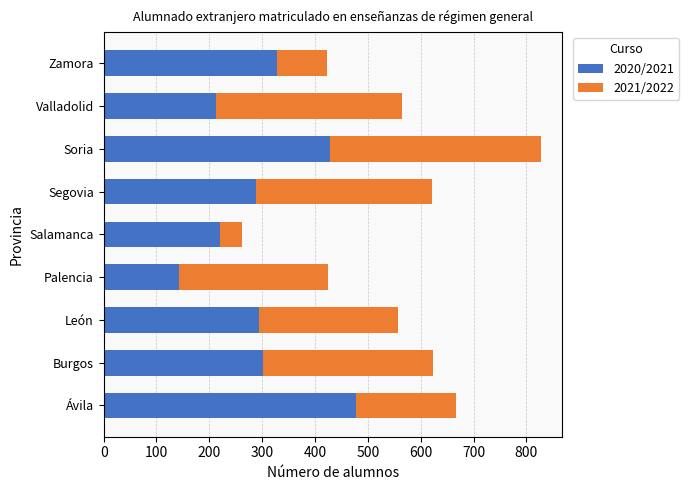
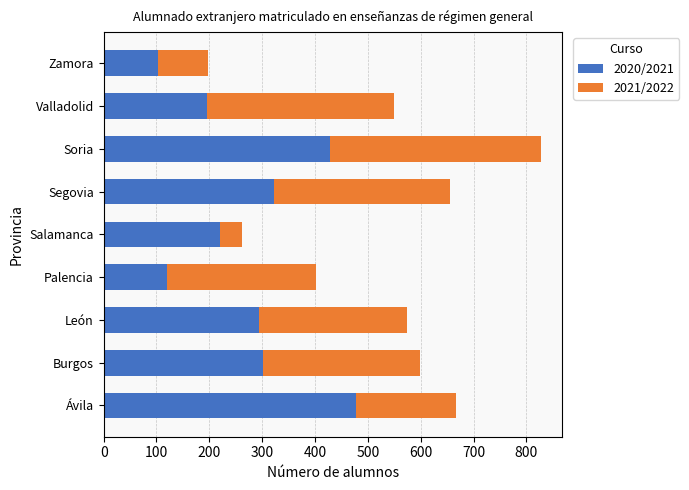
  {
    "2020/2021": {
-     "Zamora": 330,
-     "Valladolid": 210,
+     "Zamora": 100,
+     "Valladolid": 200,
      "Soria": 430,
-     "Segovia": 290,
+     "Segovia": 320,
      "Salamanca": 220,
-     "Palencia": 140,
+     "Palencia": 120,
      "León": 290,
      "Burgos": 300,
      "Ávila": 480
    },
    "2021/2022": {
      "Zamora": 90,
      "Valladolid": 350,
      "Soria": 400,
      "Segovia": 330,
      "Salamanca": 40,
      "Palencia": 280,
-     "León": 260,
-     "Burgos": 320,
+     "León": 280,
+     "Burgos": 300,
      "Ávila": 190
    }
  }
